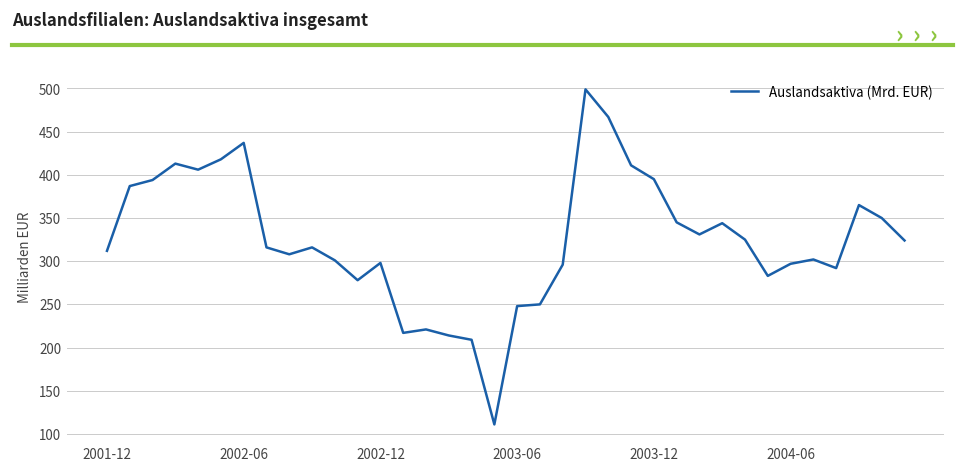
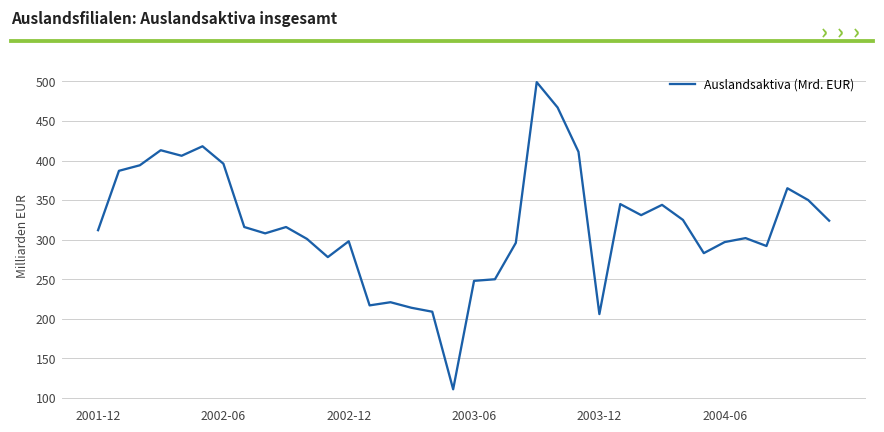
  {
    "2001-12": 310,
-   "2002-06": 440,
+   "2002-06": 400,
    "2002-12": 300,
    "2003-06": 250,
-   "2003-12": 400,
+   "2003-12": 210,
    "2004-06": 300
  }
